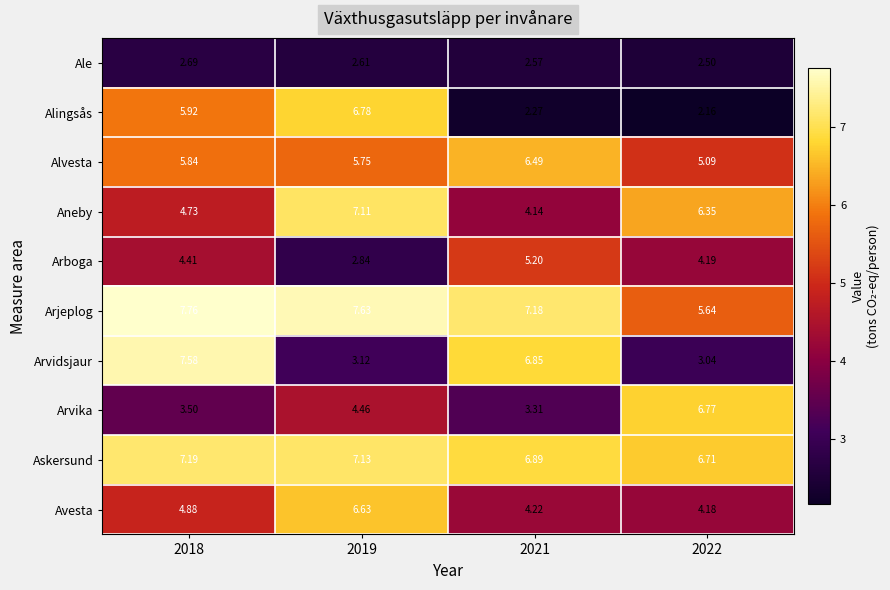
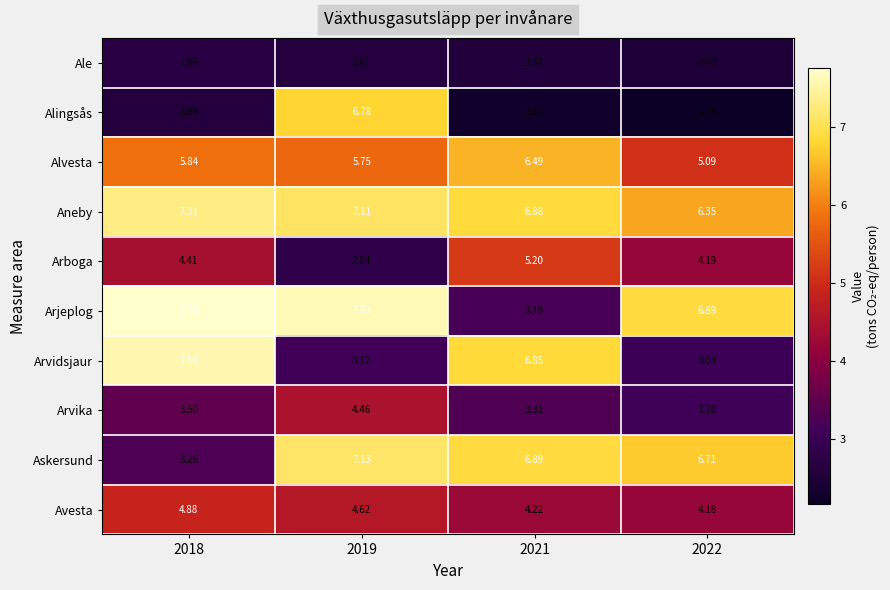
  {
    "Ale": {
      "2018": 2.69,
      "2019": 2.61,
      "2021": 2.57,
      "2022": 2.50
    },
    "Alingsås": {
-     "2018": 5.92,
+     "2018": 2.58,
      "2019": 6.78
    },
    "Alvesta": {
      "2018": 5.84,
      "2019": 5.75,
      "2021": 6.49,
      "2022": 5.09
    },
    "Aneby": {
-     "2018": 4.73,
+     "2018": 7.31,
      "2019": 7.11,
-     "2021": 4.14,
+     "2021": 6.88,
      "2022": 6.35
    },
    "Arboga": {
      "2018": 4.41,
      "2019": 2.84,
      "2021": 5.20,
      "2022": 4.19
    },
    "Arjeplog": {
      "2018": 7.76,
      "2019": 7.63,
-     "2021": 7.18,
-     "2022": 5.64
+     "2021": 3.19,
+     "2022": 6.89
    },
    "Arvidsjaur": {
      "2018": 7.58,
      "2019": 3.12,
      "2021": 6.85,
      "2022": 3.04
    },
    "Arvika": {
      "2018": 3.50,
      "2019": 4.46,
      "2021": 3.31,
-     "2022": 6.77
+     "2022": 3.10
    },
    "Askersund": {
-     "2018": 7.19,
+     "2018": 3.26,
      "2019": 7.13,
      "2021": 6.89,
      "2022": 6.71
    },
    "Avesta": {
      "2018": 4.88,
-     "2019": 6.63,
+     "2019": 4.62,
      "2021": 4.22,
      "2022": 4.18
    }
  }
